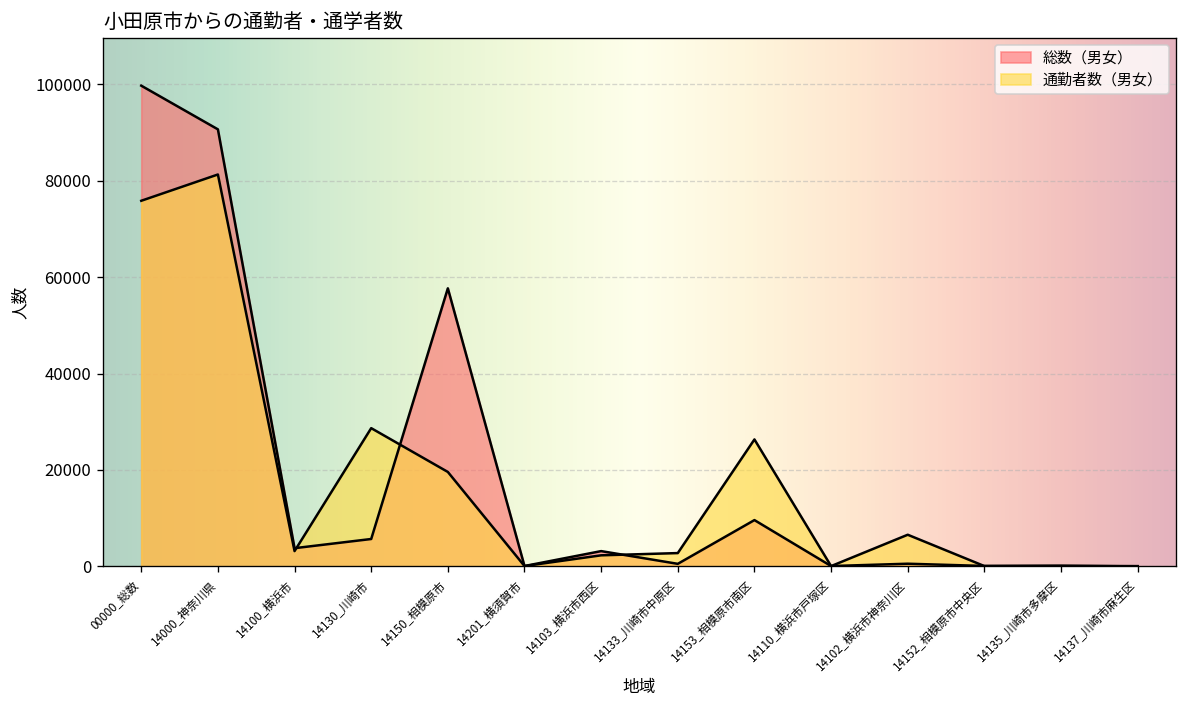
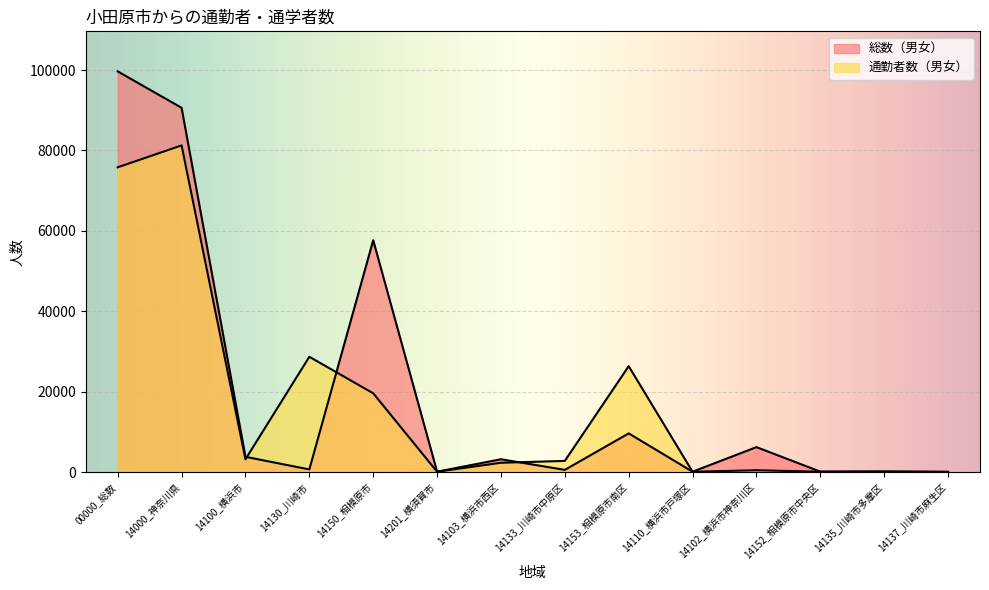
  {
    "総数（男女）": {
      "00000_総数": 100000,
      "14000_神奈川県": 91000,
-     "14130_川崎市": 6000,
+     "14130_川崎市": 1000,
      "14150_相模原市": 58000,
      "14103_横浜市西区": 3000,
      "14133_川崎市中原区": 1000,
      "14153_相模原市南区": 10000,
-     "14102_横浜市神奈川区": 1000
+     "14102_横浜市神奈川区": 6000
    },
    "通勤者数（男女）": {
      "00000_総数": 76000,
      "14000_神奈川県": 81000,
      "14130_川崎市": 29000,
      "14150_相模原市": 20000,
      "14103_横浜市西区": 2000,
      "14133_川崎市中原区": 3000,
      "14153_相模原市南区": 26000,
-     "14102_横浜市神奈川区": 7000
+     "14102_横浜市神奈川区": 0
    }
  }
